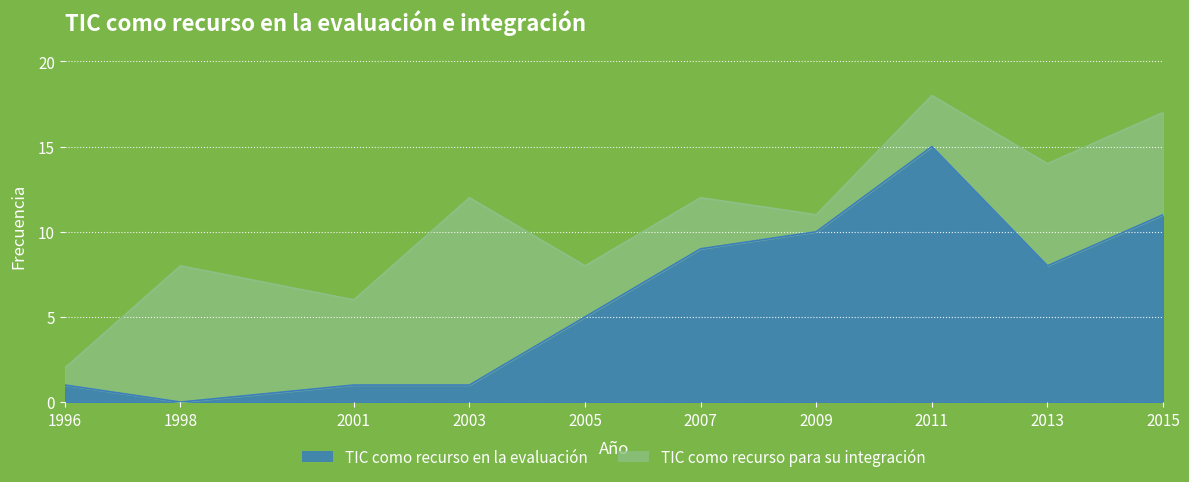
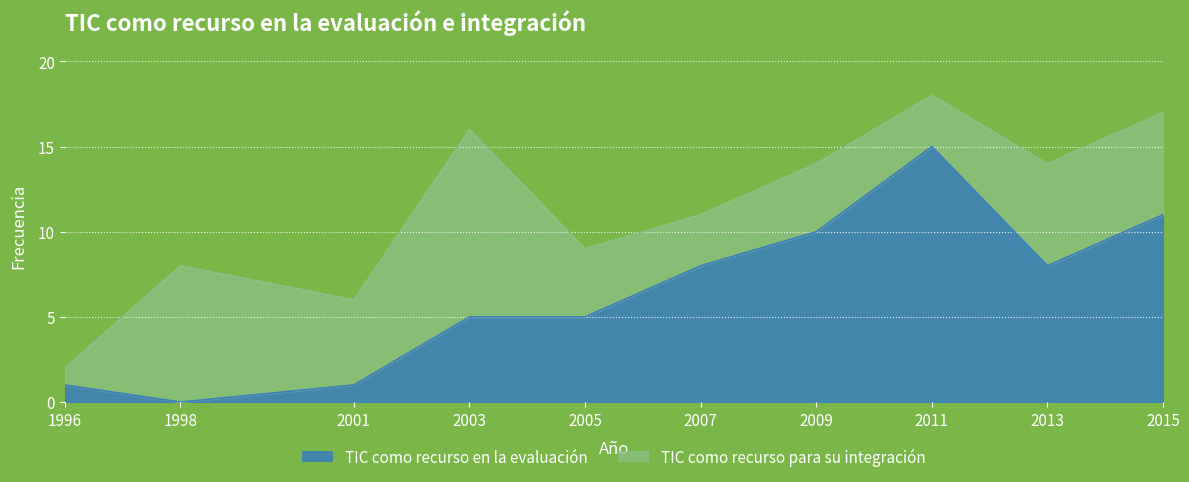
  {
    "TIC como recurso en la evaluación": {
      "1996": 1,
      "1998": 0,
      "2001": 1,
-     "2003": 1,
+     "2003": 5,
      "2005": 5,
-     "2007": 9,
+     "2007": 8,
      "2009": 10,
      "2011": 15,
      "2013": 8,
      "2015": 11
    },
    "TIC como recurso para su integración": {
      "1996": 1,
      "1998": 8,
      "2001": 5,
      "2003": 11,
-     "2005": 3,
+     "2005": 4,
      "2007": 3,
-     "2009": 1,
+     "2009": 4,
      "2011": 3,
      "2013": 6,
      "2015": 6
    }
  }
